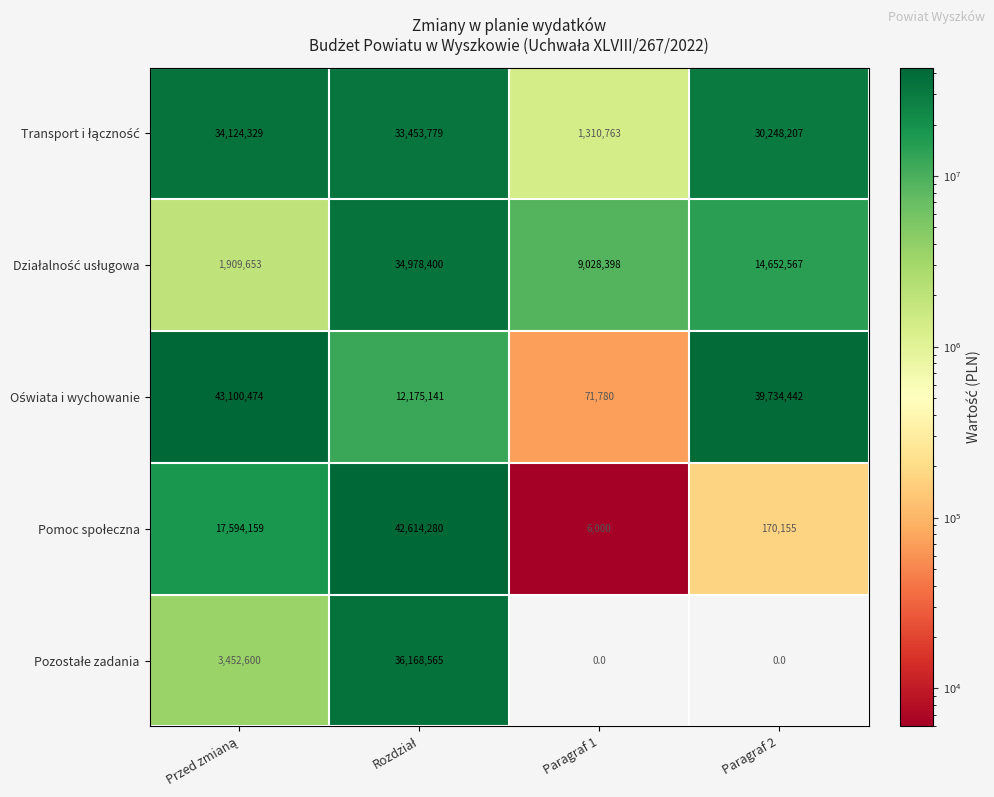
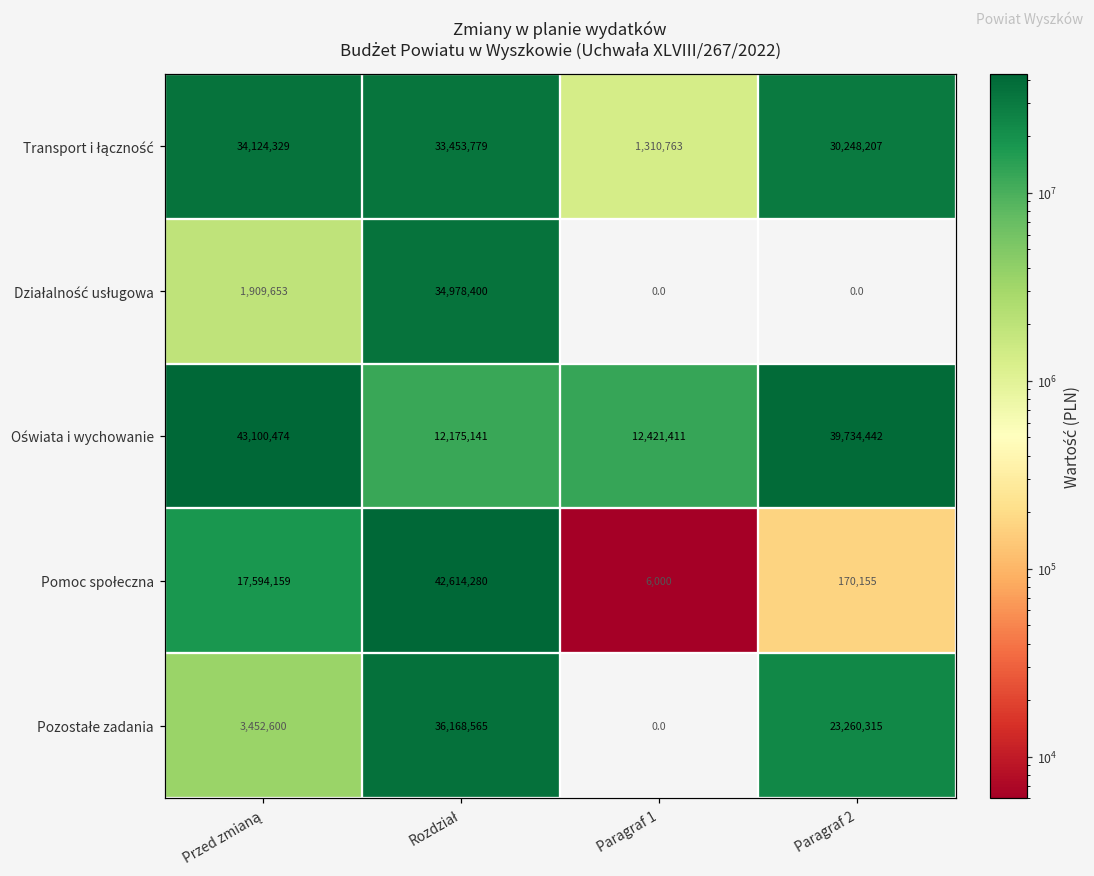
  {
    "Transport i łączność": {
      "Przed zmianą": "34,124,329",
      "Rozdział": "33,453,779",
      "Paragraf 1": "1,310,763",
      "Paragraf 2": "30,248,207"
    },
    "Działalność usługowa": {
      "Przed zmianą": "1,909,653",
      "Rozdział": "34,978,400",
-     "Paragraf 1": "9,028,398",
-     "Paragraf 2": "14,652,567"
+     "Paragraf 1": "0.0",
+     "Paragraf 2": "0.0"
    },
    "Oświata i wychowanie": {
      "Przed zmianą": "43,100,474",
      "Rozdział": "12,175,141",
-     "Paragraf 1": "71,780",
+     "Paragraf 1": "12,421,411",
      "Paragraf 2": "39,734,442"
    },
    "Pomoc społeczna": {
      "Przed zmianą": "17,594,159",
      "Rozdział": "42,614,280",
      "Paragraf 1": "6,000",
      "Paragraf 2": "170,155"
    },
    "Pozostałe zadania": {
      "Przed zmianą": "3,452,600",
      "Rozdział": "36,168,565",
      "Paragraf 1": "0.0",
-     "Paragraf 2": "0.0"
+     "Paragraf 2": "23,260,315"
    }
  }
